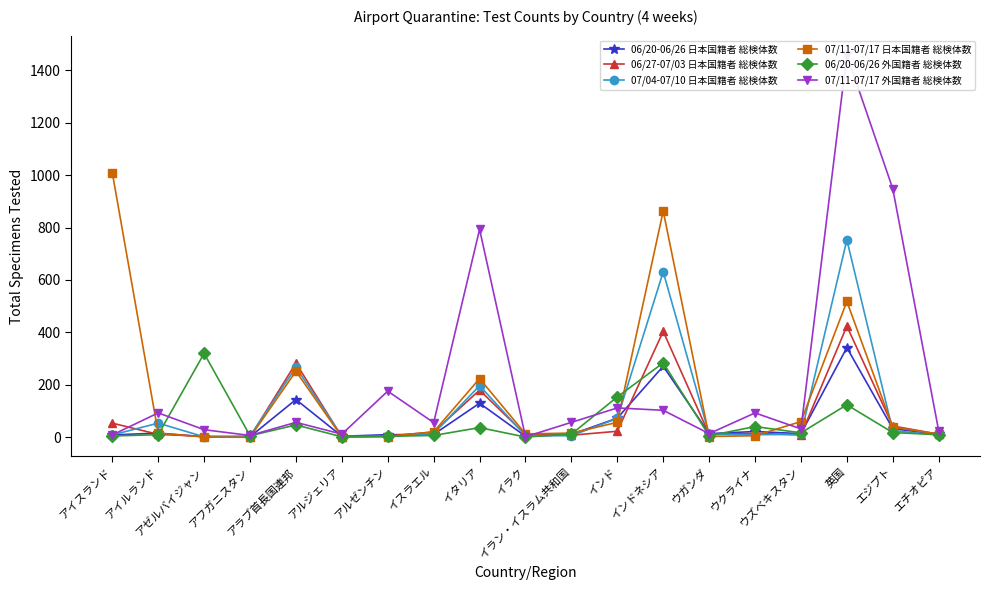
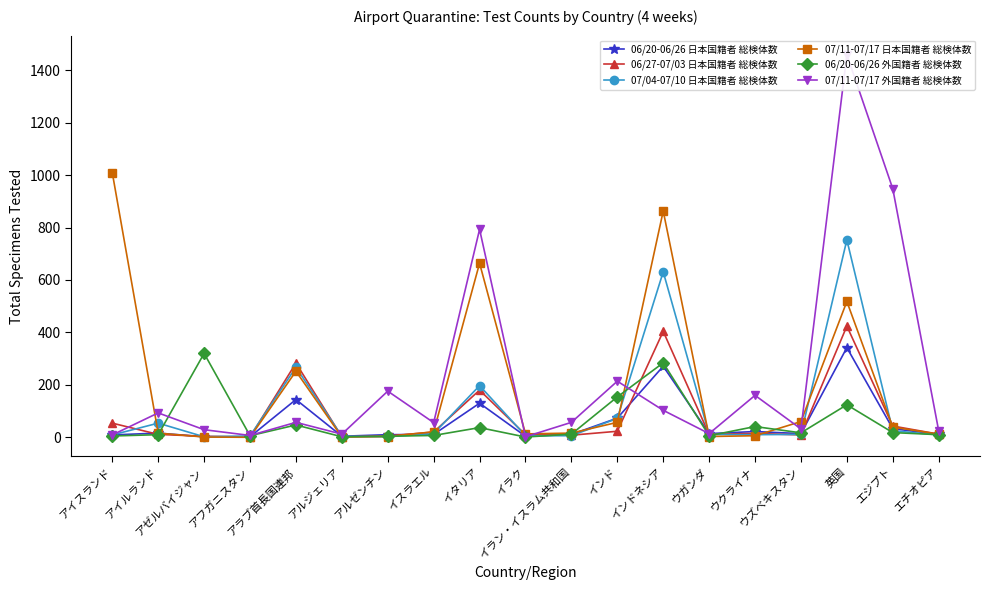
  {
    "06/20-06/26 日本国籍者 総検体数": {
      "アラブ首長国連邦": 140,
      "イタリア": 130,
      "インドネシア": 270,
      "英国": 340
    },
    "06/27-07/03 日本国籍者 総検体数": {
      "アイスランド": 50,
      "アラブ首長国連邦": 280,
      "イタリア": 180,
      "インド": 20,
      "インドネシア": 400,
      "英国": 420
    },
    "07/04-07/10 日本国籍者 総検体数": {
      "アイルランド": 50,
      "アラブ首長国連邦": 270,
      "イタリア": 200,
      "インドネシア": 630,
      "英国": 750
    },
    "07/11-07/17 日本国籍者 総検体数": {
      "アイスランド": 1010,
      "アラブ首長国連邦": 250,
-     "イタリア": 220,
+     "イタリア": 660,
      "インド": 60,
      "インドネシア": 860,
      "ウズベキスタン": 60,
      "英国": 520
    },
    "06/20-06/26 外国籍者 総検体数": {
      "アゼルバイジャン": 320,
      "アラブ首長国連邦": 50,
      "イタリア": 40,
      "インド": 150,
      "インドネシア": 280,
      "ウクライナ": 40,
      "英国": 120
    },
    "07/11-07/17 外国籍者 総検体数": {
      "アイルランド": 90,
      "アゼルバイジャン": 30,
      "アラブ首長国連邦": 60,
      "アルゼンチン": 180,
      "イスラエル": 60,
      "イタリア": 790,
      "イラン・イスラム共和国": 60,
-     "インド": 110,
+     "インド": 210,
      "インドネシア": 100,
-     "ウクライナ": 90,
+     "ウクライナ": 160,
      "ウズベキスタン": 30,
      "エジプト": 950,
      "エチオピア": 30
    }
  }
